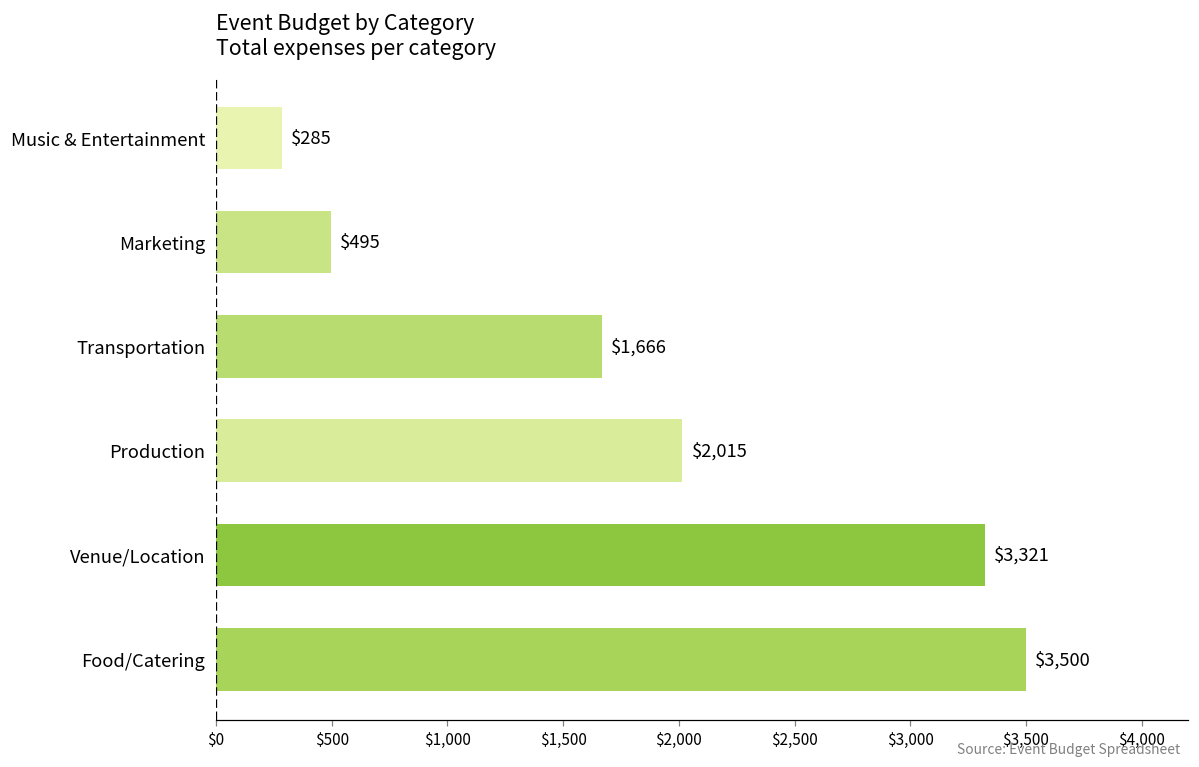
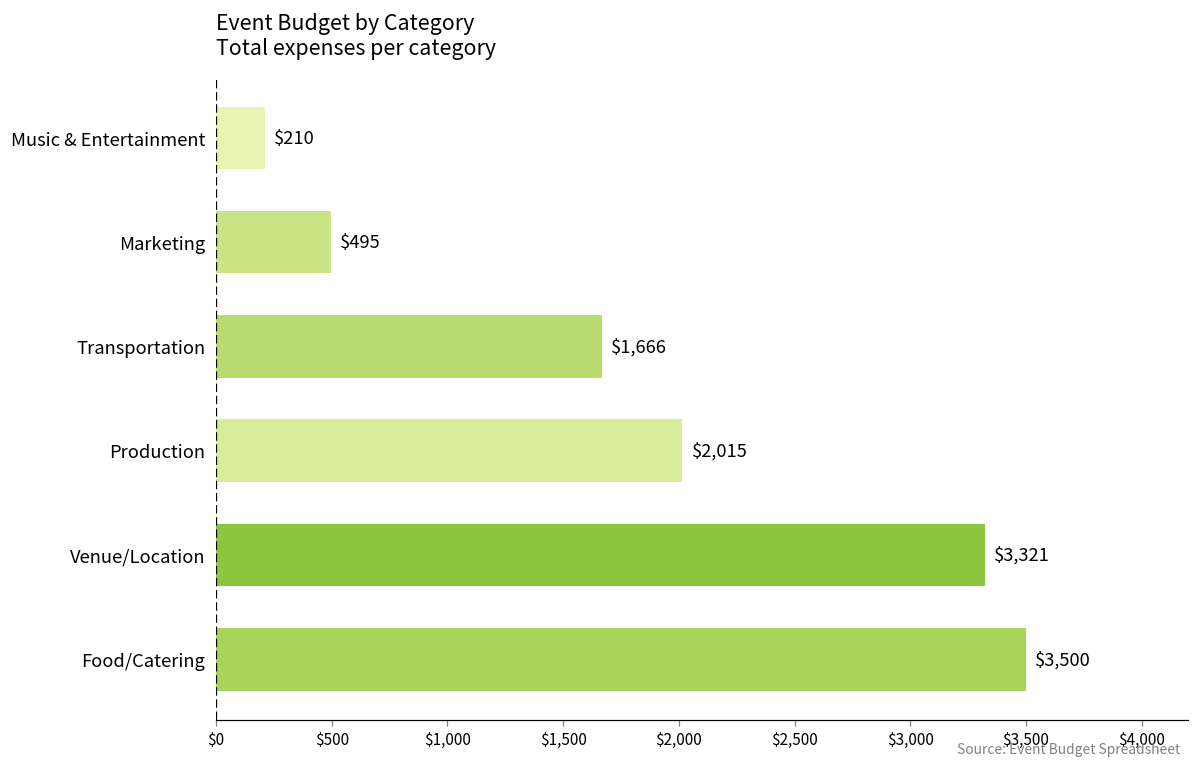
  {
-   "Music & Entertainment": "$285",
+   "Music & Entertainment": "$210",
    "Marketing": "$495",
    "Transportation": "$1,666",
    "Production": "$2,015",
    "Venue/Location": "$3,321",
    "Food/Catering": "$3,500"
  }
